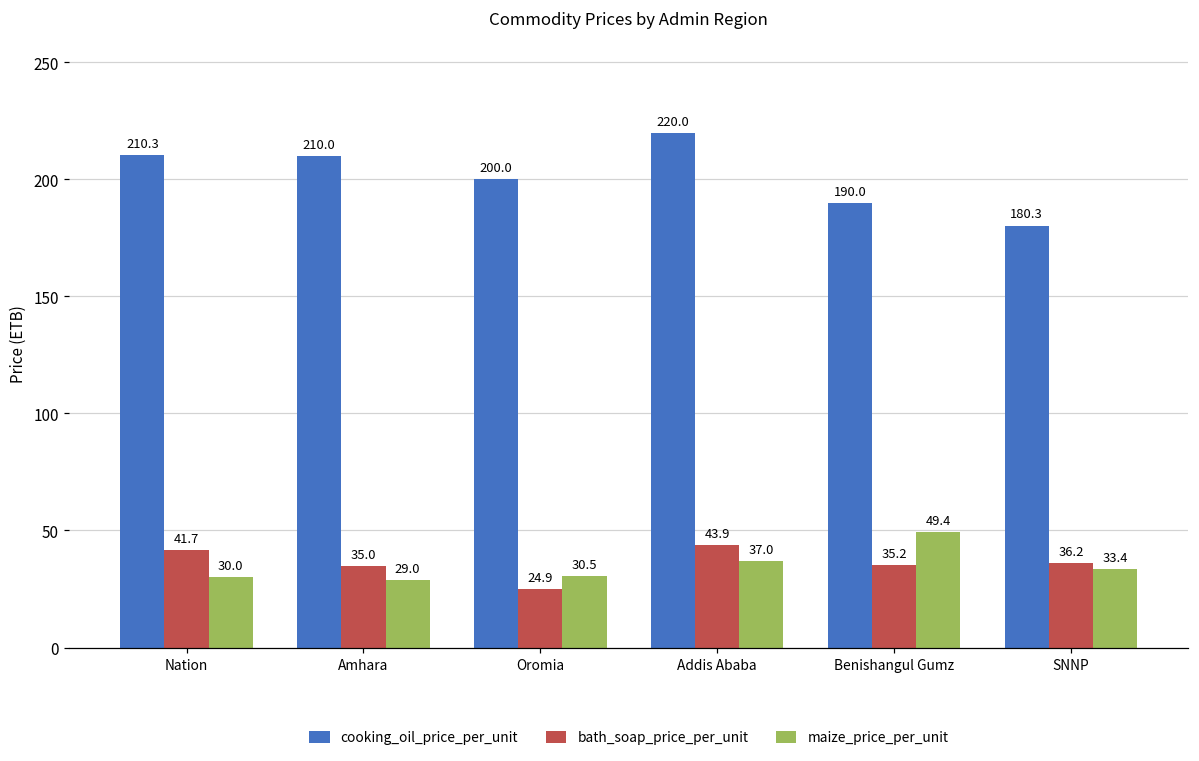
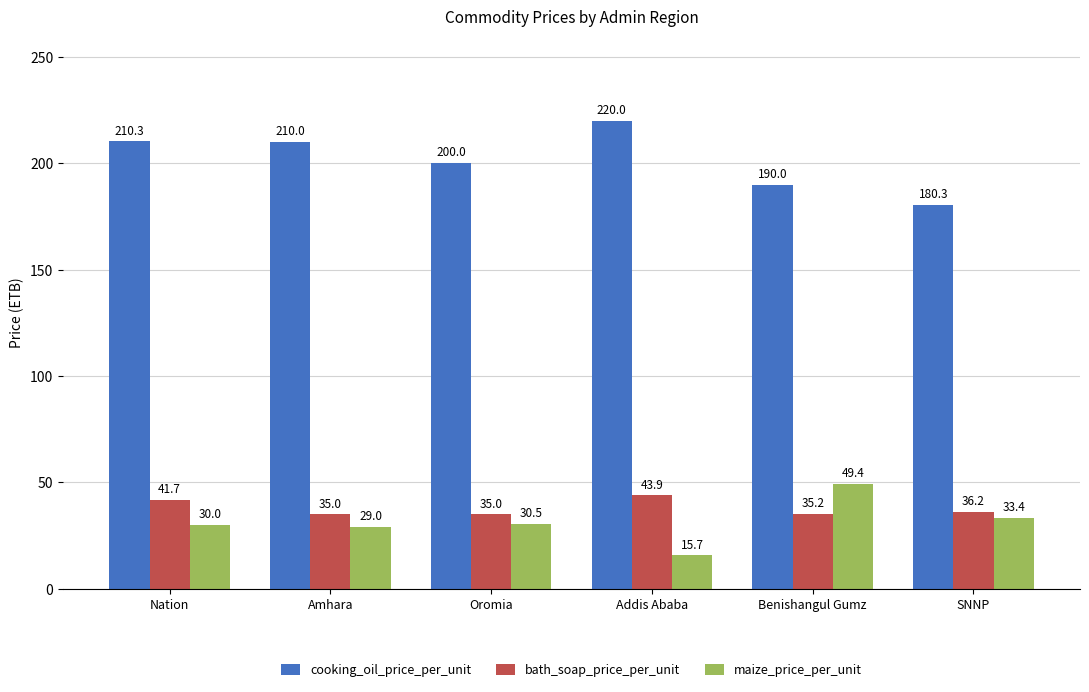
  {
    "cooking_oil_price_per_unit": {
      "Nation": 210.3,
      "Amhara": 210.0,
      "Oromia": 200.0,
      "Addis Ababa": 220.0,
      "Benishangul Gumz": 190.0,
      "SNNP": 180.3
    },
    "bath_soap_price_per_unit": {
      "Nation": 41.7,
      "Amhara": 35.0,
-     "Oromia": 24.9,
+     "Oromia": 35.0,
      "Addis Ababa": 43.9,
      "Benishangul Gumz": 35.2,
      "SNNP": 36.2
    },
    "maize_price_per_unit": {
      "Nation": 30.0,
      "Amhara": 29.0,
      "Oromia": 30.5,
-     "Addis Ababa": 37.0,
+     "Addis Ababa": 15.7,
      "Benishangul Gumz": 49.4,
      "SNNP": 33.4
    }
  }
